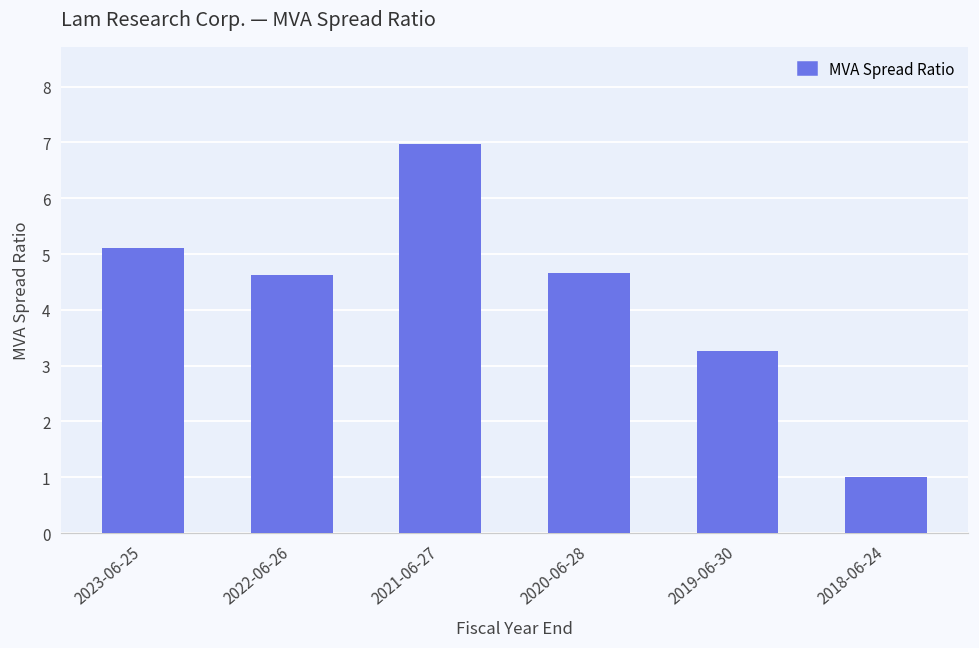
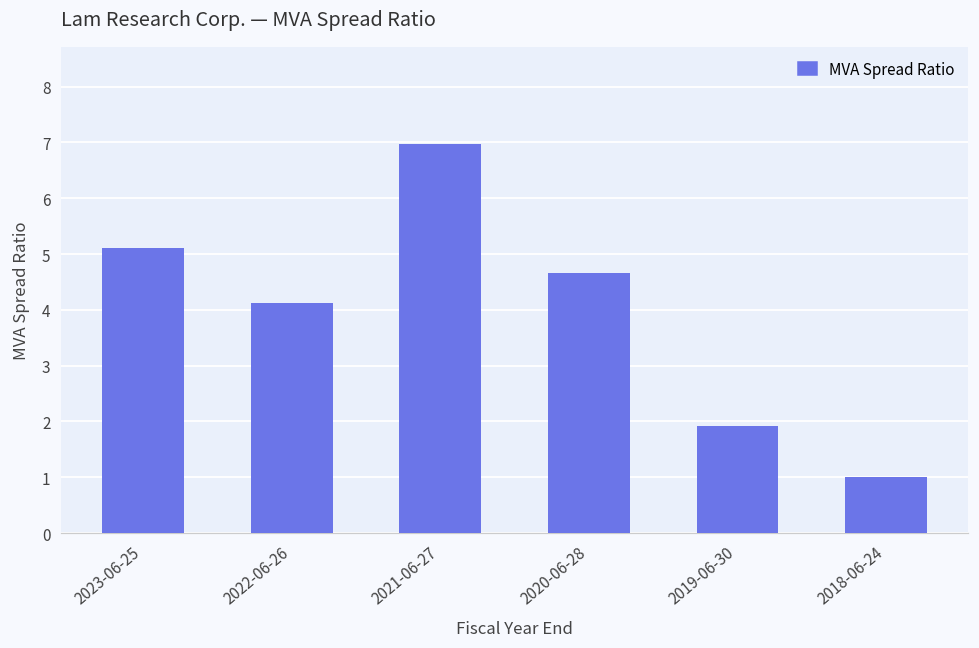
  {
    "2023-06-25": 5.1,
-   "2022-06-26": 4.6,
+   "2022-06-26": 4.1,
    "2021-06-27": 7.0,
    "2020-06-28": 4.7,
-   "2019-06-30": 3.3,
+   "2019-06-30": 1.9,
    "2018-06-24": 1.0
  }
